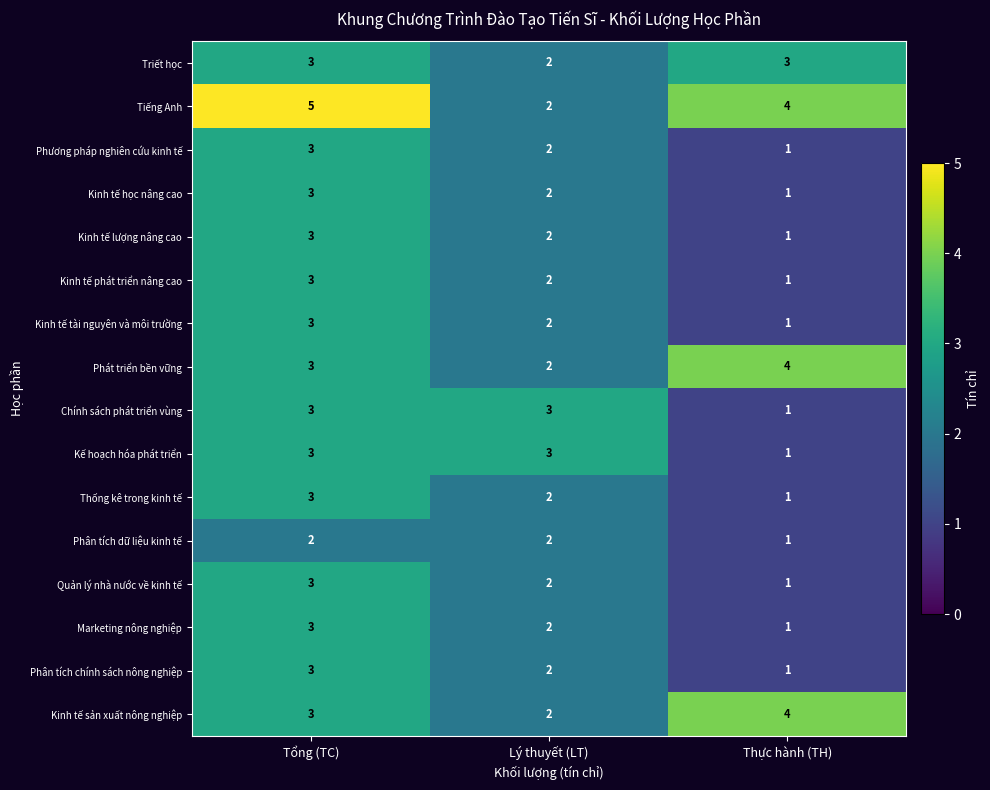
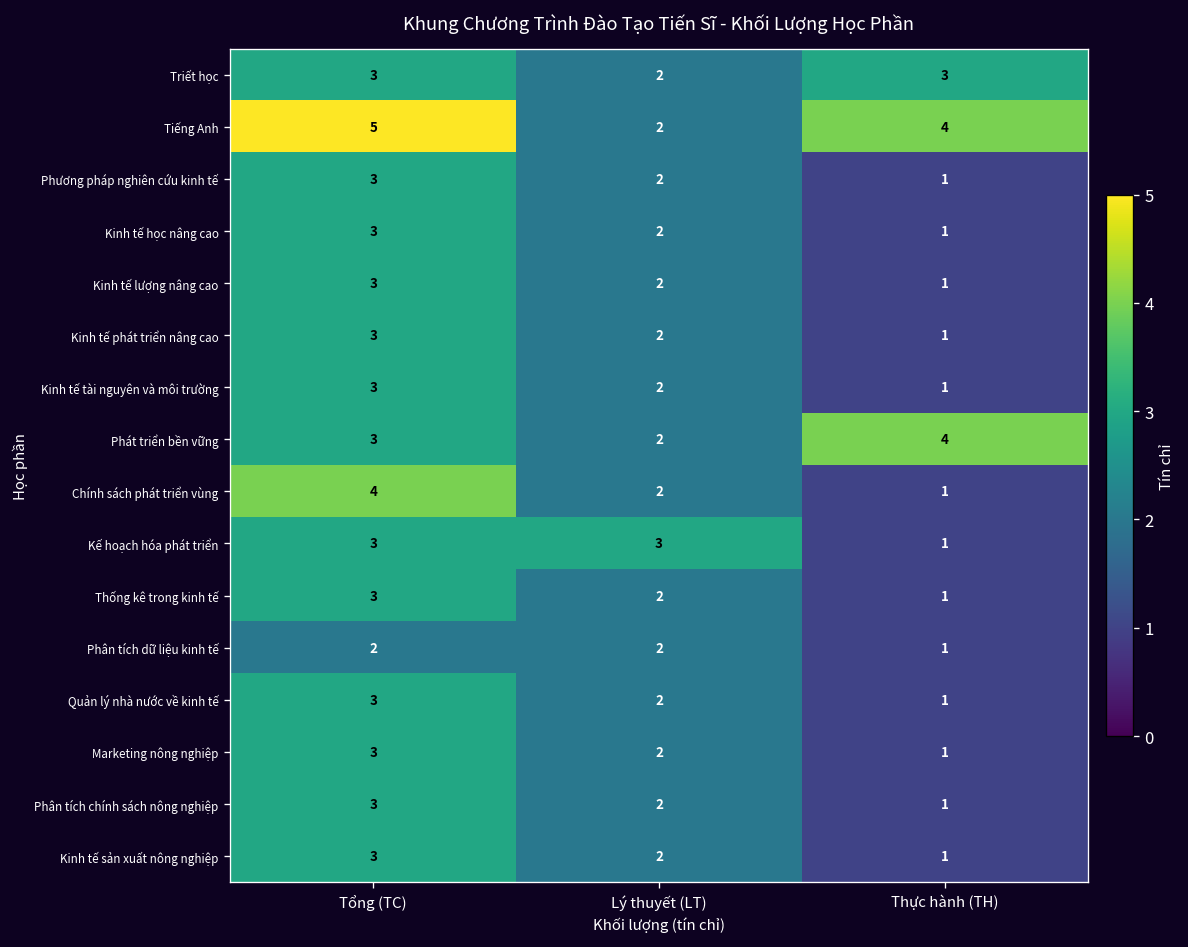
  {
    "Triết học": {
      "Tổng (TC)": 3,
      "Lý thuyết (LT)": 2,
      "Thực hành (TH)": 3
    },
    "Tiếng Anh": {
      "Tổng (TC)": 5,
      "Lý thuyết (LT)": 2,
      "Thực hành (TH)": 4
    },
    "Phương pháp nghiên cứu kinh tế": {
      "Tổng (TC)": 3,
      "Lý thuyết (LT)": 2,
      "Thực hành (TH)": 1
    },
    "Kinh tế học nâng cao": {
      "Tổng (TC)": 3,
      "Lý thuyết (LT)": 2,
      "Thực hành (TH)": 1
    },
    "Kinh tế lượng nâng cao": {
      "Tổng (TC)": 3,
      "Lý thuyết (LT)": 2,
      "Thực hành (TH)": 1
    },
    "Kinh tế phát triển nâng cao": {
      "Tổng (TC)": 3,
      "Lý thuyết (LT)": 2,
      "Thực hành (TH)": 1
    },
    "Kinh tế tài nguyên và môi trường": {
      "Tổng (TC)": 3,
      "Lý thuyết (LT)": 2,
      "Thực hành (TH)": 1
    },
    "Phát triển bền vững": {
      "Tổng (TC)": 3,
      "Lý thuyết (LT)": 2,
      "Thực hành (TH)": 4
    },
    "Chính sách phát triển vùng": {
-     "Tổng (TC)": 3,
-     "Lý thuyết (LT)": 3,
+     "Tổng (TC)": 4,
+     "Lý thuyết (LT)": 2,
      "Thực hành (TH)": 1
    },
    "Kế hoạch hóa phát triển": {
      "Tổng (TC)": 3,
      "Lý thuyết (LT)": 3,
      "Thực hành (TH)": 1
    },
    "Thống kê trong kinh tế": {
      "Tổng (TC)": 3,
      "Lý thuyết (LT)": 2,
      "Thực hành (TH)": 1
    },
    "Phân tích dữ liệu kinh tế": {
      "Tổng (TC)": 2,
      "Lý thuyết (LT)": 2,
      "Thực hành (TH)": 1
    },
    "Quản lý nhà nước về kinh tế": {
      "Tổng (TC)": 3,
      "Lý thuyết (LT)": 2,
      "Thực hành (TH)": 1
    },
    "Marketing nông nghiệp": {
      "Tổng (TC)": 3,
      "Lý thuyết (LT)": 2,
      "Thực hành (TH)": 1
    },
    "Phân tích chính sách nông nghiệp": {
      "Tổng (TC)": 3,
      "Lý thuyết (LT)": 2,
      "Thực hành (TH)": 1
    },
    "Kinh tế sản xuất nông nghiệp": {
      "Tổng (TC)": 3,
      "Lý thuyết (LT)": 2,
-     "Thực hành (TH)": 4
+     "Thực hành (TH)": 1
    }
  }
